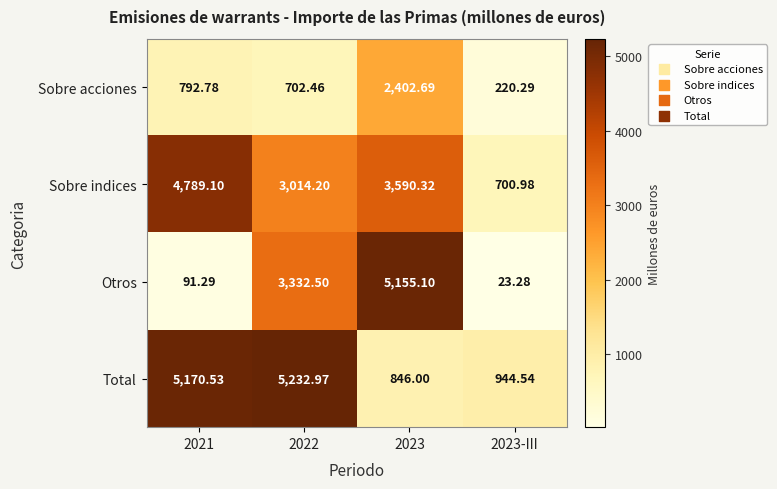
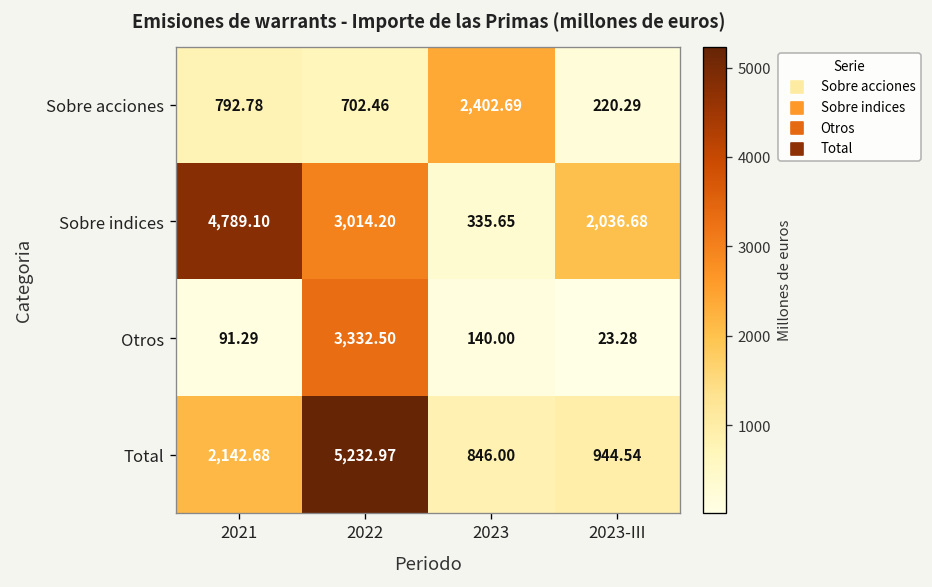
  {
    "Sobre acciones": {
      "2021": "792.78",
      "2022": "702.46",
      "2023": "2,402.69",
      "2023-III": "220.29"
    },
    "Sobre indices": {
      "2021": "4,789.10",
      "2022": "3,014.20",
-     "2023": "3,590.32",
-     "2023-III": "700.98"
+     "2023": "335.65",
+     "2023-III": "2,036.68"
    },
    "Otros": {
      "2021": "91.29",
      "2022": "3,332.50",
-     "2023": "5,155.10",
+     "2023": "140.00",
      "2023-III": "23.28"
    },
    "Total": {
-     "2021": "5,170.53",
+     "2021": "2,142.68",
      "2022": "5,232.97",
      "2023": "846.00",
      "2023-III": "944.54"
    }
  }
